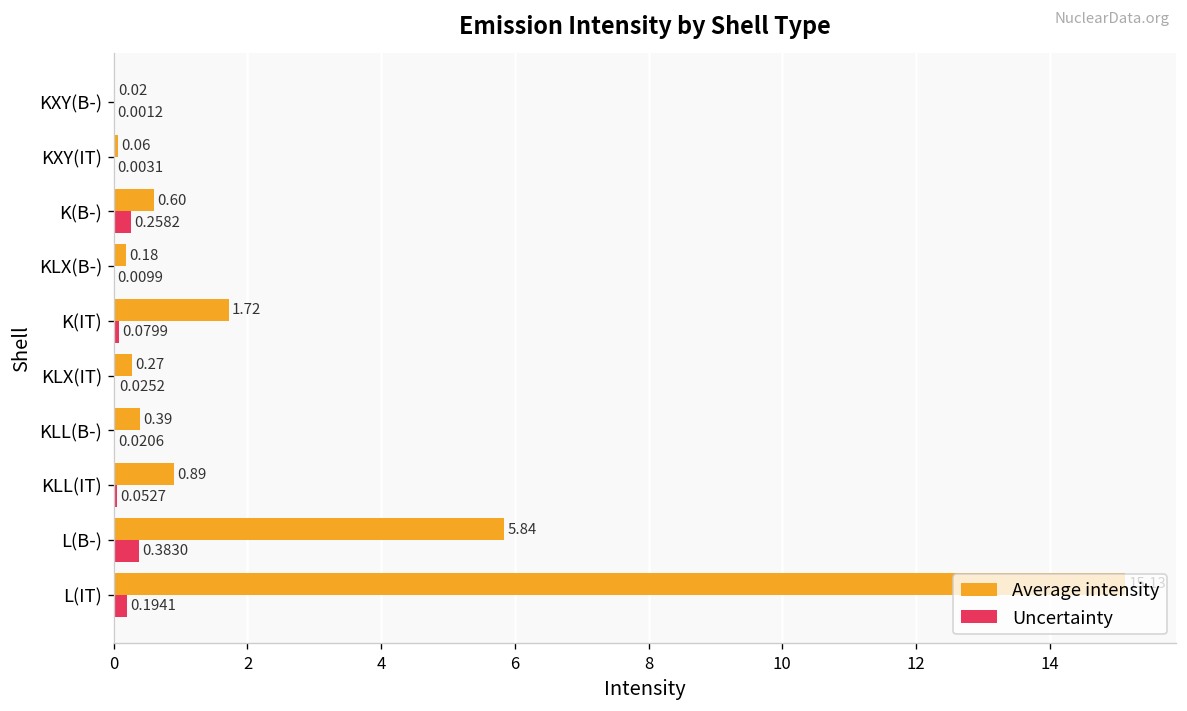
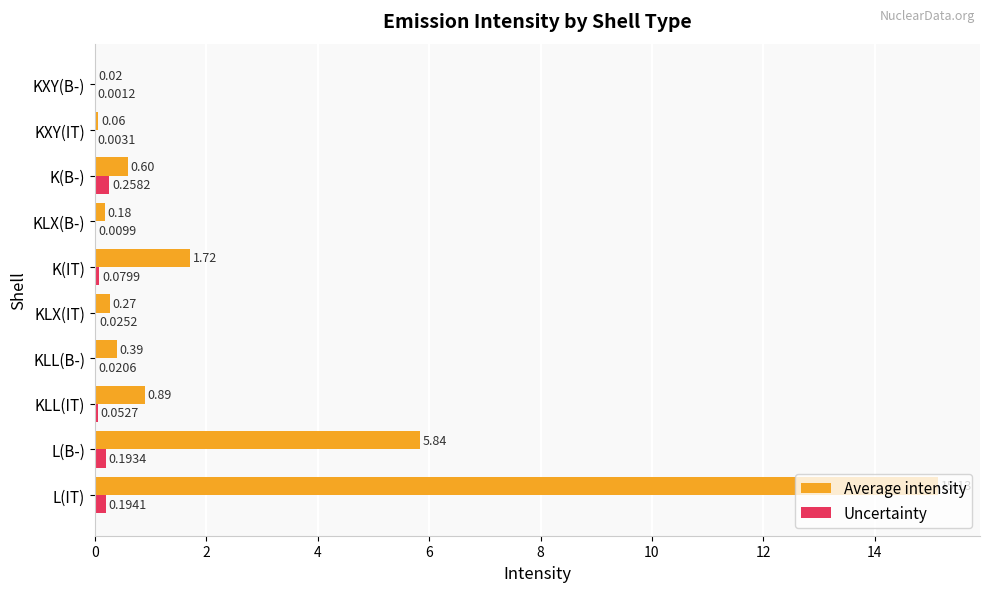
  {
    "Average intensity": {
      "KXY(B-)": 0.02,
      "KXY(IT)": 0.06,
      "K(B-)": 0.60,
      "KLX(B-)": 0.18,
      "K(IT)": 1.72,
      "KLX(IT)": 0.27,
      "KLL(B-)": 0.39,
      "KLL(IT)": 0.89,
      "L(B-)": 5.84
    },
    "Uncertainty": {
      "KXY(B-)": 0.0012,
      "KXY(IT)": 0.0031,
      "K(B-)": 0.2582,
      "KLX(B-)": 0.0099,
      "K(IT)": 0.0799,
      "KLX(IT)": 0.0252,
      "KLL(B-)": 0.0206,
      "KLL(IT)": 0.0527,
-     "L(B-)": 0.3830,
+     "L(B-)": 0.1934,
      "L(IT)": 0.1941
    }
  }
